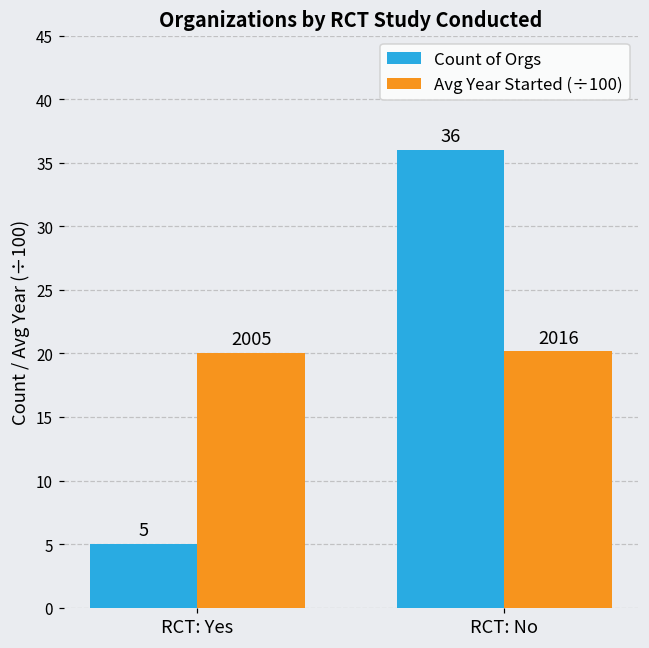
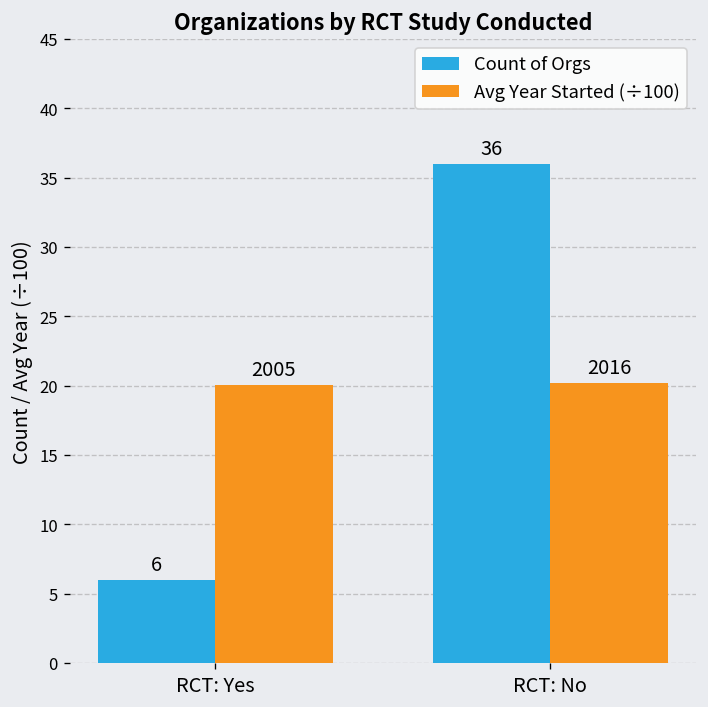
  {
    "Count of Orgs": {
-     "RCT: Yes": 5,
+     "RCT: Yes": 6,
      "RCT: No": 36
    }
  }
